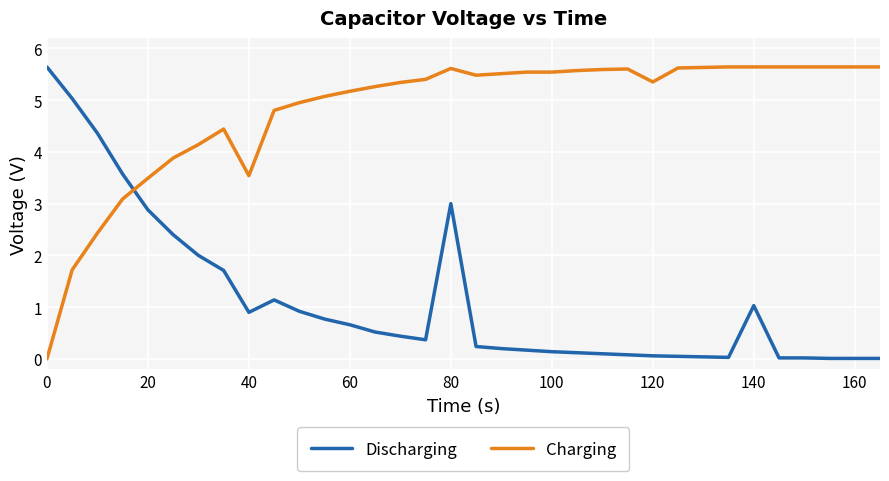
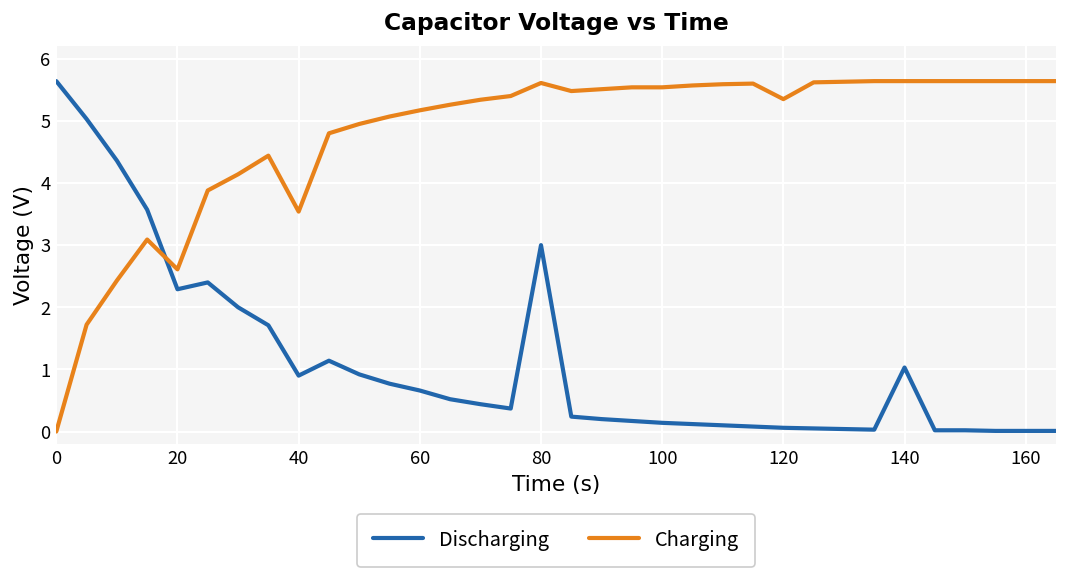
  {
    "Discharging": {
      "0": 5.6,
-     "20": 2.9,
+     "20": 2.3,
      "40": 0.9,
      "60": 0.7,
      "80": 3.0,
      "100": 0.1,
      "120": 0.1,
      "140": 1.0,
      "160": 0.0
    },
    "Charging": {
      "0": 0.0,
-     "20": 3.5,
+     "20": 2.6,
      "40": 3.5,
      "60": 5.2,
      "80": 5.6,
      "100": 5.5,
      "120": 5.4,
      "140": 5.6,
      "160": 5.6
    }
  }
